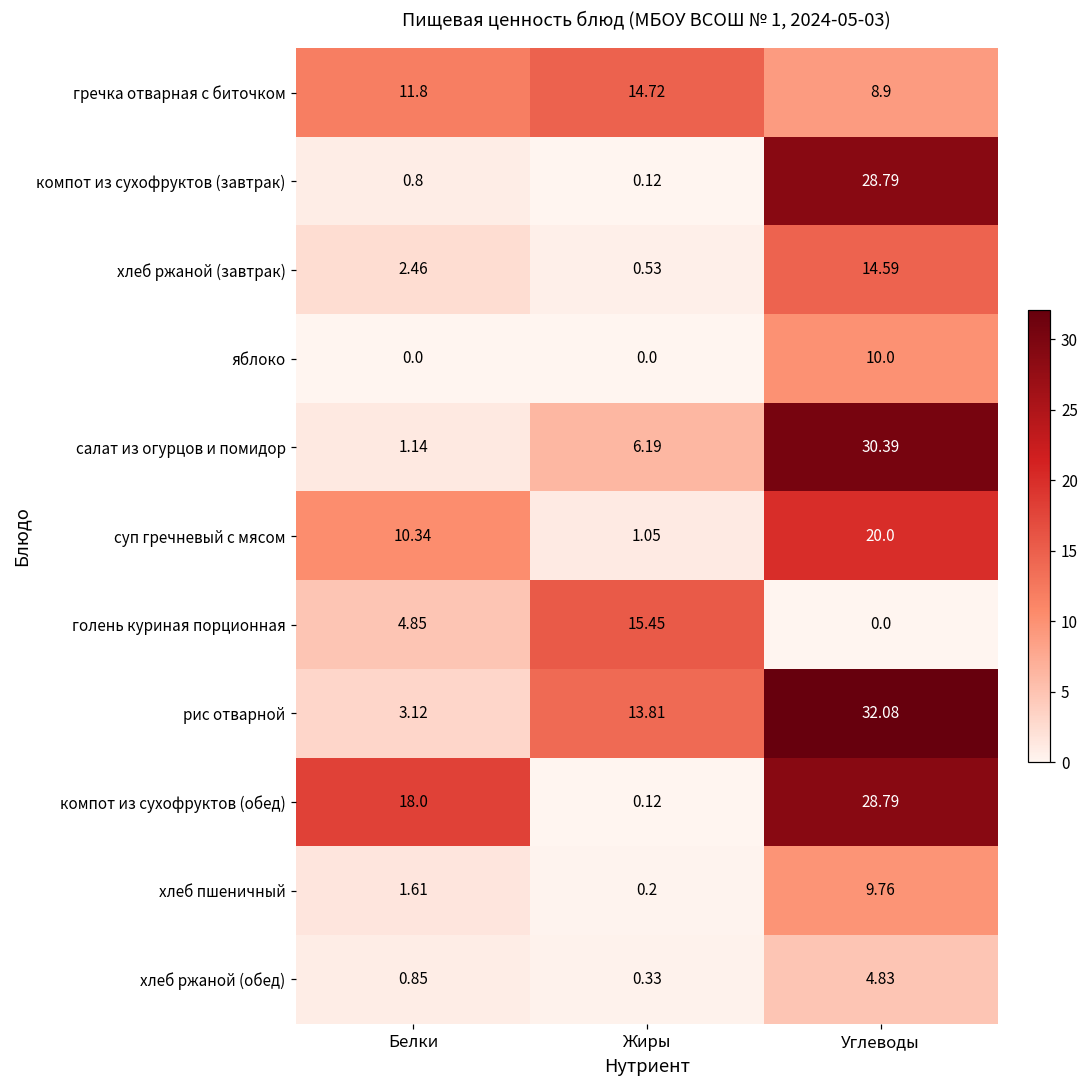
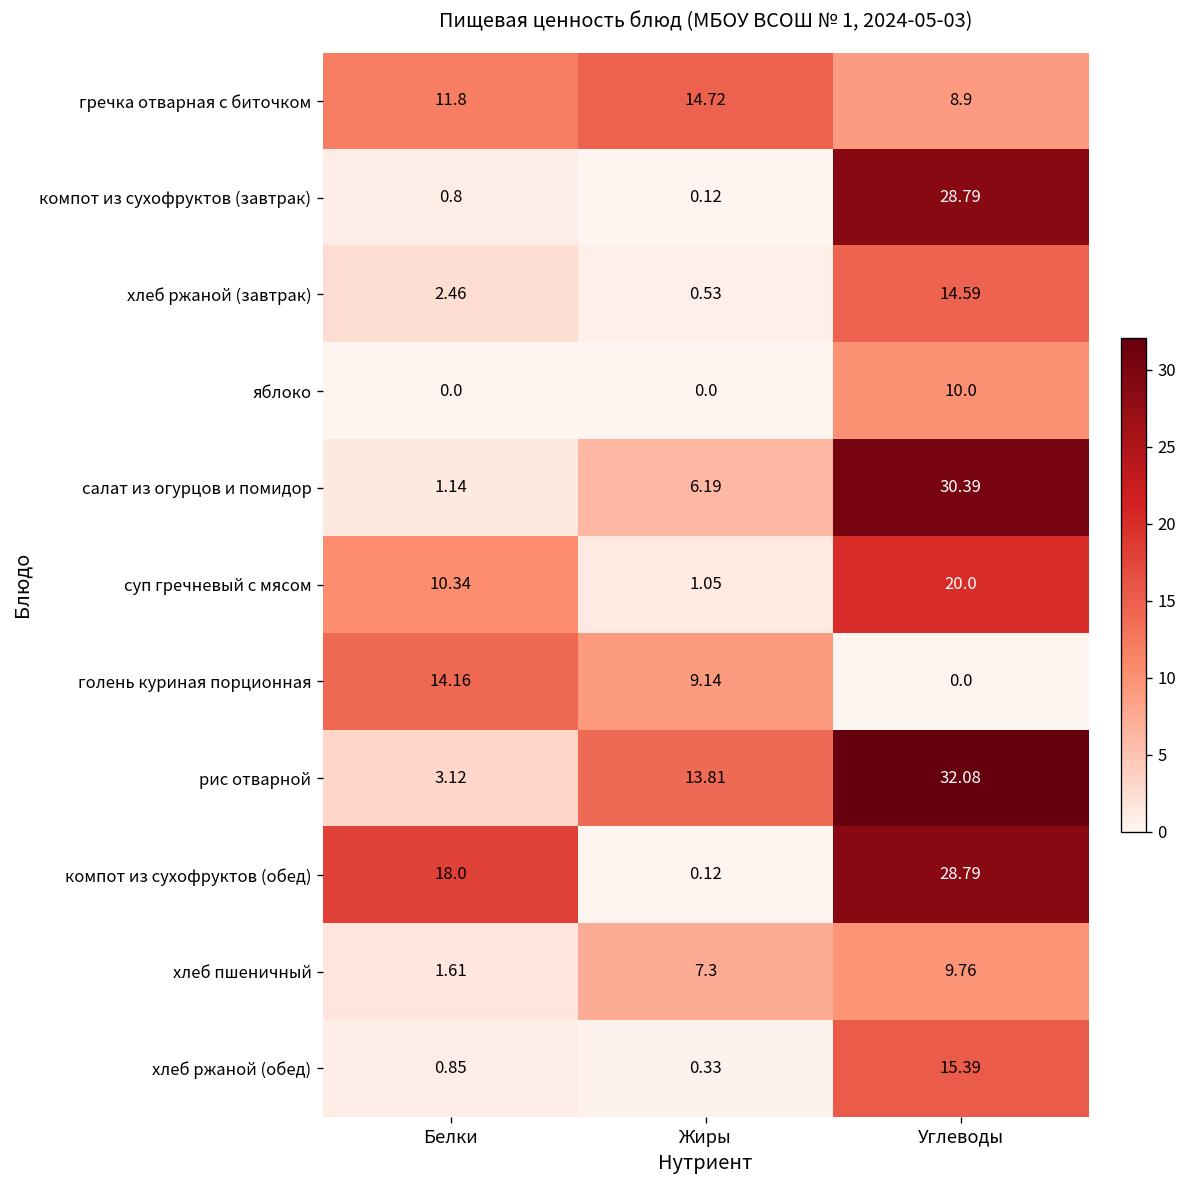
  {
    "гречка отварная с биточком": {
      "Белки": 11.8,
      "Жиры": 14.72,
      "Углеводы": 8.9
    },
    "компот из сухофруктов (завтрак)": {
      "Белки": 0.8,
      "Жиры": 0.12,
      "Углеводы": 28.79
    },
    "хлеб ржаной (завтрак)": {
      "Белки": 2.46,
      "Жиры": 0.53,
      "Углеводы": 14.59
    },
    "яблоко": {
      "Белки": 0.0,
      "Жиры": 0.0,
      "Углеводы": 10.0
    },
    "салат из огурцов и помидор": {
      "Белки": 1.14,
      "Жиры": 6.19,
      "Углеводы": 30.39
    },
    "суп гречневый с мясом": {
      "Белки": 10.34,
      "Жиры": 1.05,
      "Углеводы": 20.0
    },
    "голень куриная порционная": {
-     "Белки": 4.85,
-     "Жиры": 15.45,
+     "Белки": 14.16,
+     "Жиры": 9.14,
      "Углеводы": 0.0
    },
    "рис отварной": {
      "Белки": 3.12,
      "Жиры": 13.81,
      "Углеводы": 32.08
    },
    "компот из сухофруктов (обед)": {
      "Белки": 18.0,
      "Жиры": 0.12,
      "Углеводы": 28.79
    },
    "хлеб пшеничный": {
      "Белки": 1.61,
-     "Жиры": 0.2,
+     "Жиры": 7.3,
      "Углеводы": 9.76
    },
    "хлеб ржаной (обед)": {
      "Белки": 0.85,
      "Жиры": 0.33,
-     "Углеводы": 4.83
+     "Углеводы": 15.39
    }
  }
